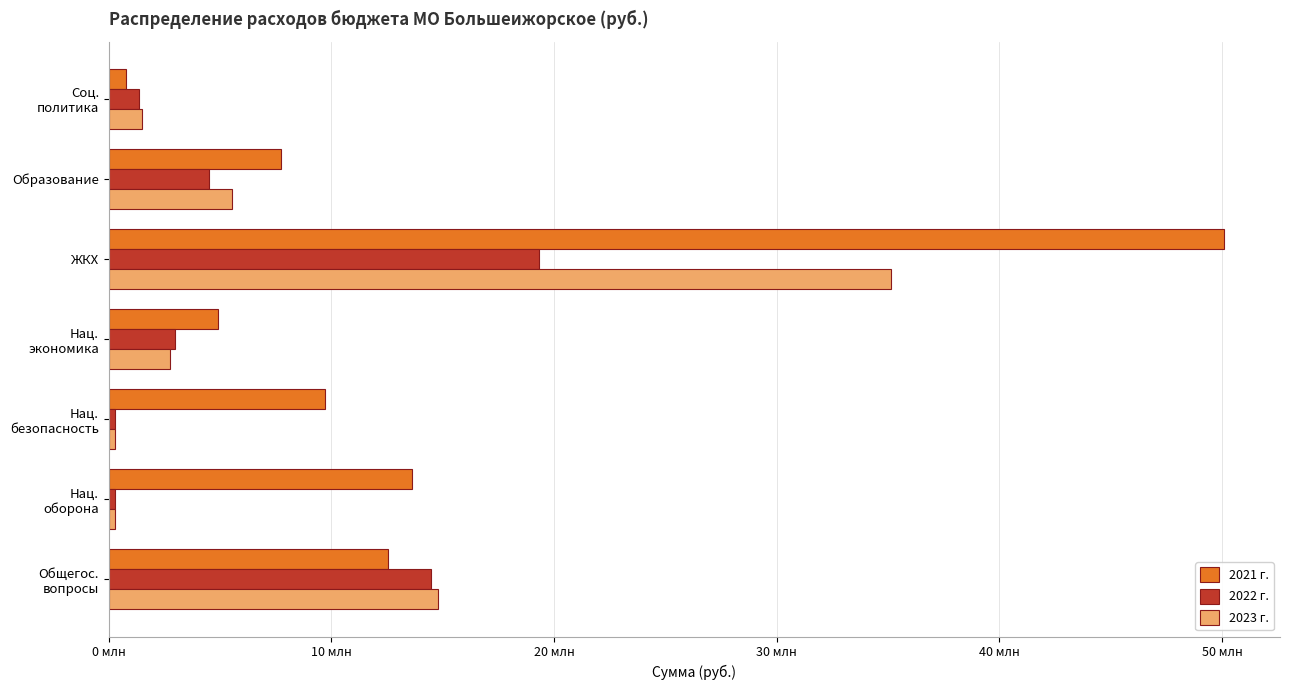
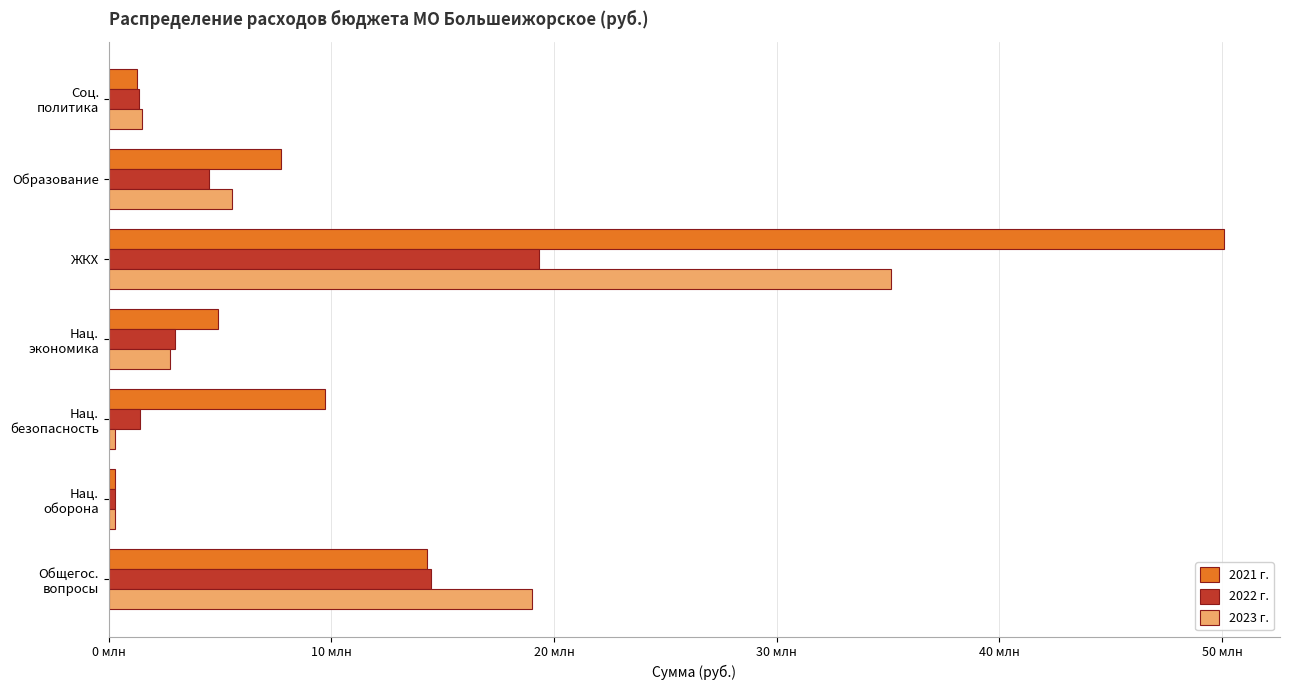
  {
    "2021 г.": {
-     "Соц. политика": "0.8 млн",
+     "Соц. политика": "1.3 млн",
      "Образование": "7.7 млн",
      "ЖКХ": "50.1 млн",
      "Нац. экономика": "4.9 млн",
      "Нац. безопасность": "9.7 млн",
-     "Нац. оборона": "13.6 млн",
-     "Общегос. вопросы": "12.6 млн"
+     "Нац. оборона": "0.3 млн",
+     "Общегос. вопросы": "14.3 млн"
    },
    "2022 г.": {
      "Соц. политика": "1.4 млн",
      "Образование": "4.5 млн",
      "ЖКХ": "19.3 млн",
      "Нац. экономика": "3.0 млн",
-     "Нац. безопасность": "0.3 млн",
+     "Нац. безопасность": "1.4 млн",
      "Нац. оборона": "0.3 млн",
      "Общегос. вопросы": "14.5 млн"
    },
    "2023 г.": {
      "Соц. политика": "1.5 млн",
      "Образование": "5.5 млн",
      "ЖКХ": "35.1 млн",
      "Нац. экономика": "2.8 млн",
      "Нац. безопасность": "0.3 млн",
      "Нац. оборона": "0.3 млн",
-     "Общегос. вопросы": "14.8 млн"
+     "Общегос. вопросы": "19.0 млн"
    }
  }
